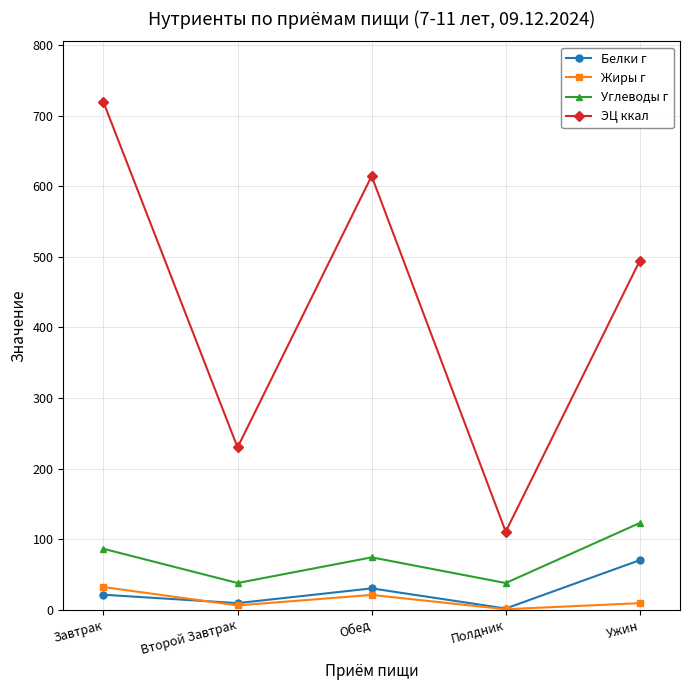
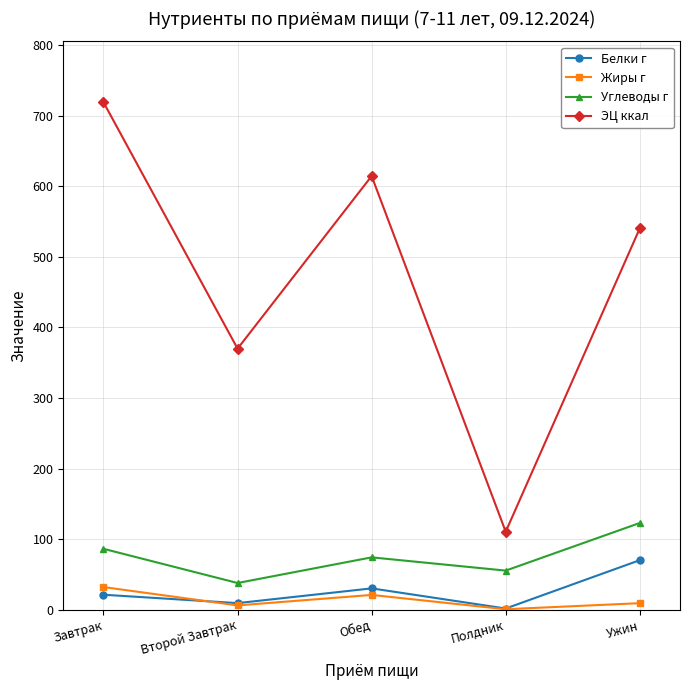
  {
    "Белки г": {
      "Завтрак": 20,
      "Обед": 30,
      "Ужин": 70
    },
    "Жиры г": {
      "Завтрак": 30,
      "Обед": 20,
      "Ужин": 10
    },
    "Углеводы г": {
      "Завтрак": 90,
      "Второй Завтрак": 40,
      "Обед": 70,
-     "Полдник": 40,
+     "Полдник": 60,
      "Ужин": 120
    },
    "ЭЦ ккал": {
      "Завтрак": 720,
-     "Второй Завтрак": 230,
+     "Второй Завтрак": 370,
      "Обед": 610,
      "Полдник": 110,
-     "Ужин": 490
+     "Ужин": 540
    }
  }
